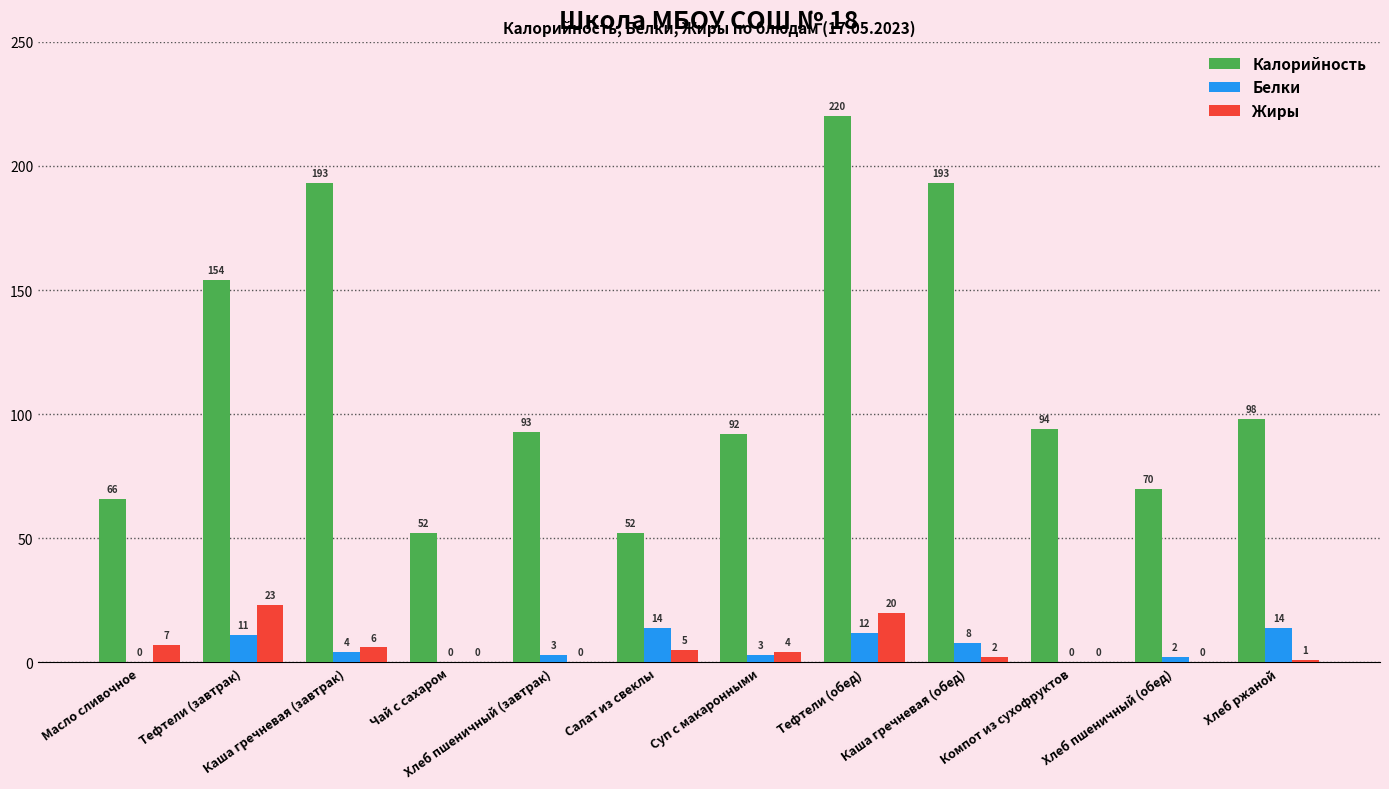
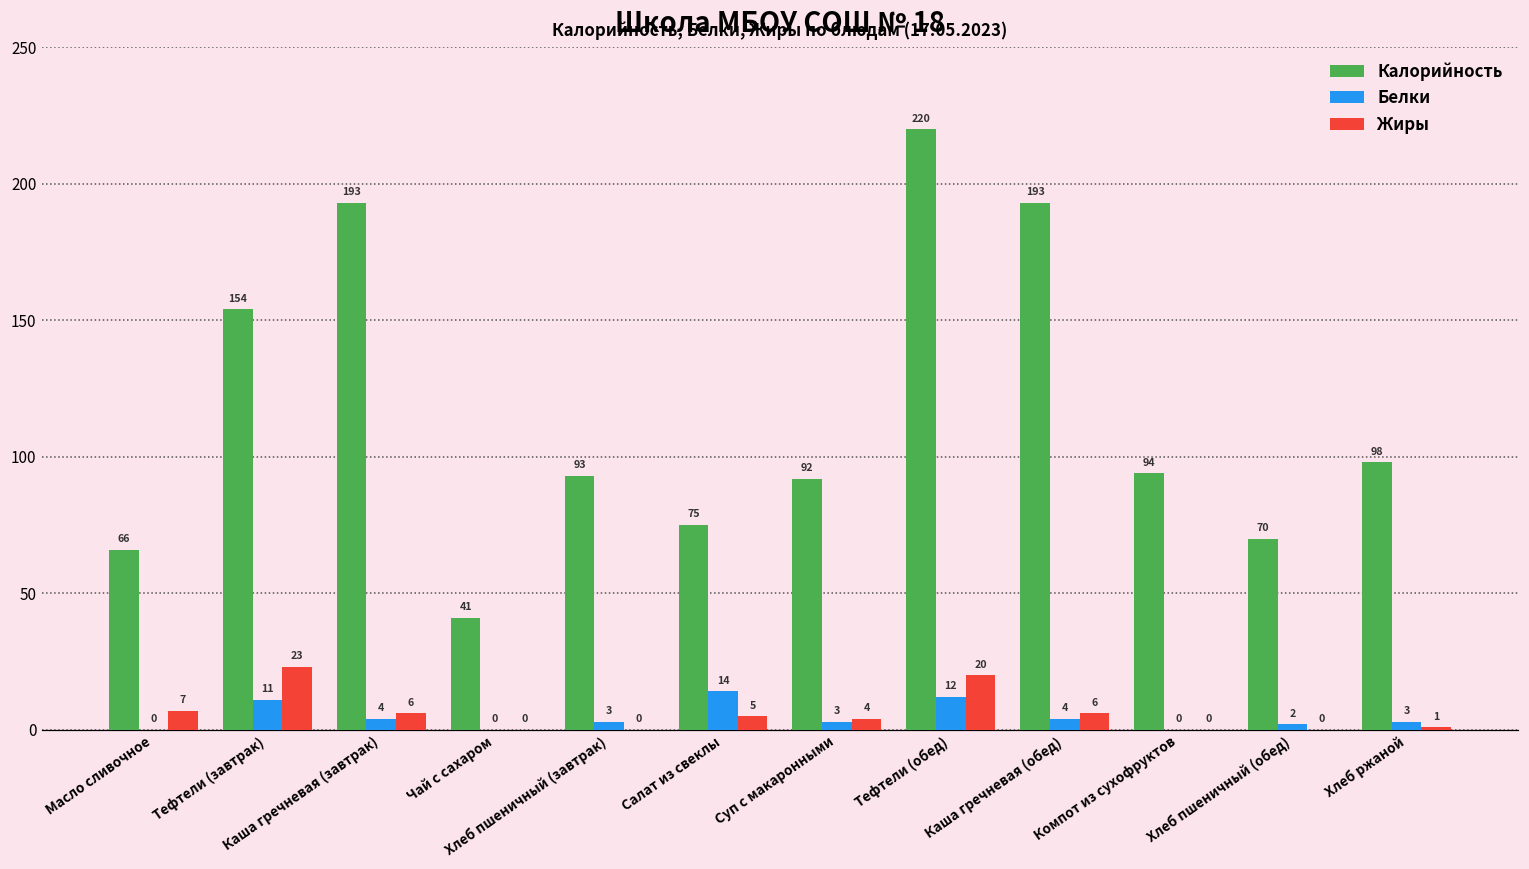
  {
    "Калорийность": {
      "Масло сливочное": 66,
      "Тефтели (завтрак)": 154,
      "Каша гречневая (завтрак)": 193,
-     "Чай с сахаром": 52,
+     "Чай с сахаром": 41,
      "Хлеб пшеничный (завтрак)": 93,
-     "Салат из свеклы": 52,
+     "Салат из свеклы": 75,
      "Суп с макаронными": 92,
      "Тефтели (обед)": 220,
      "Каша гречневая (обед)": 193,
      "Компот из сухофруктов": 94,
      "Хлеб пшеничный (обед)": 70,
      "Хлеб ржаной": 98
    },
    "Белки": {
      "Масло сливочное": 0,
      "Тефтели (завтрак)": 11,
      "Каша гречневая (завтрак)": 4,
      "Чай с сахаром": 0,
      "Хлеб пшеничный (завтрак)": 3,
      "Салат из свеклы": 14,
      "Суп с макаронными": 3,
      "Тефтели (обед)": 12,
-     "Каша гречневая (обед)": 8,
+     "Каша гречневая (обед)": 4,
      "Компот из сухофруктов": 0,
      "Хлеб пшеничный (обед)": 2,
-     "Хлеб ржаной": 14
+     "Хлеб ржаной": 3
    },
    "Жиры": {
      "Масло сливочное": 7,
      "Тефтели (завтрак)": 23,
      "Каша гречневая (завтрак)": 6,
      "Чай с сахаром": 0,
      "Хлеб пшеничный (завтрак)": 0,
      "Салат из свеклы": 5,
      "Суп с макаронными": 4,
      "Тефтели (обед)": 20,
-     "Каша гречневая (обед)": 2,
+     "Каша гречневая (обед)": 6,
      "Компот из сухофруктов": 0,
      "Хлеб пшеничный (обед)": 0,
      "Хлеб ржаной": 1
    }
  }
